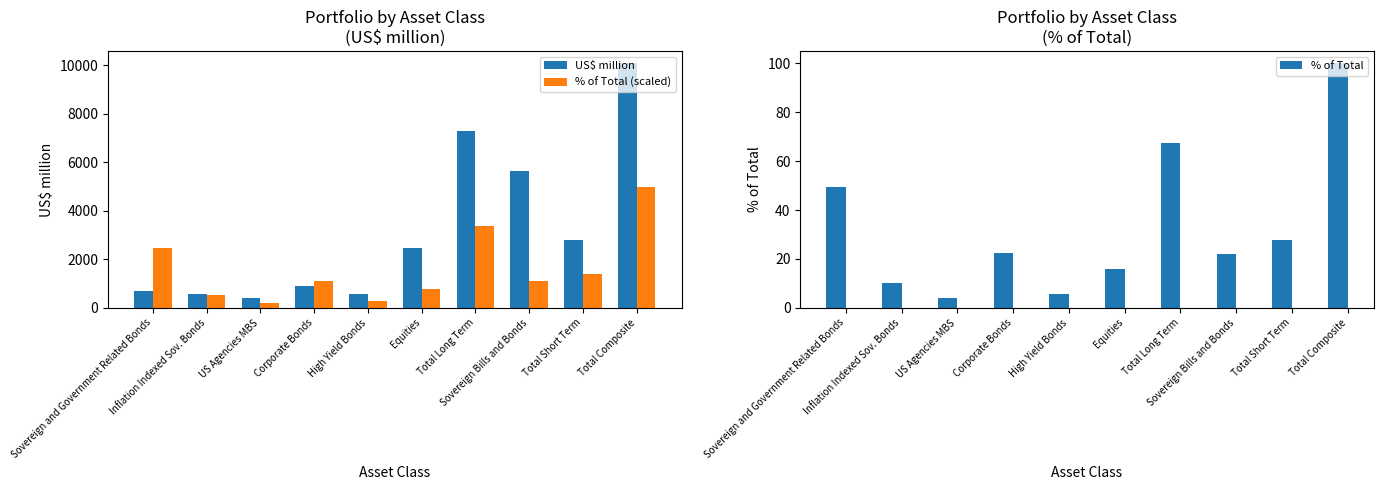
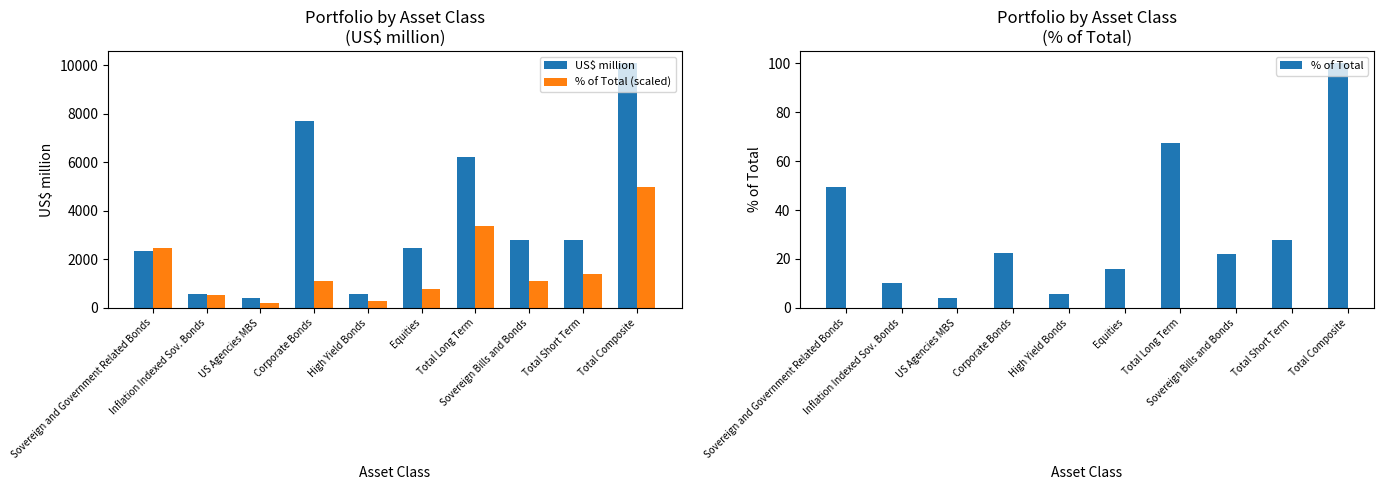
  {
    "Portfolio by Asset Class (US$ million)": {
      "US$ million": {
-       "Sovereign and Government Related Bonds": 700,
+       "Sovereign and Government Related Bonds": 2400,
        "Inflation Indexed Sov. Bonds": 600,
        "US Agencies MBS": 400,
-       "Corporate Bonds": 900,
+       "Corporate Bonds": 7700,
        "High Yield Bonds": 600,
        "Equities": 2500,
-       "Total Long Term": 7300,
-       "Sovereign Bills and Bonds": 5700,
+       "Total Long Term": 6200,
+       "Sovereign Bills and Bonds": 2800,
        "Total Short Term": 2800
      },
      "% of Total (scaled)": {
        "Sovereign and Government Related Bonds": 2500,
        "Inflation Indexed Sov. Bonds": 500,
        "US Agencies MBS": 200,
        "Corporate Bonds": 1100,
        "High Yield Bonds": 300,
        "Equities": 800,
        "Total Long Term": 3400,
        "Sovereign Bills and Bonds": 1100,
        "Total Short Term": 1400,
        "Total Composite": 5000
      }
    },
    "Portfolio by Asset Class (% of Total)": {
      "Sovereign and Government Related Bonds": 50,
      "Inflation Indexed Sov. Bonds": 10,
      "US Agencies MBS": 4,
      "Corporate Bonds": 22,
      "High Yield Bonds": 6,
      "Equities": 16,
      "Total Long Term": 68,
      "Sovereign Bills and Bonds": 22,
      "Total Short Term": 28
    }
  }
